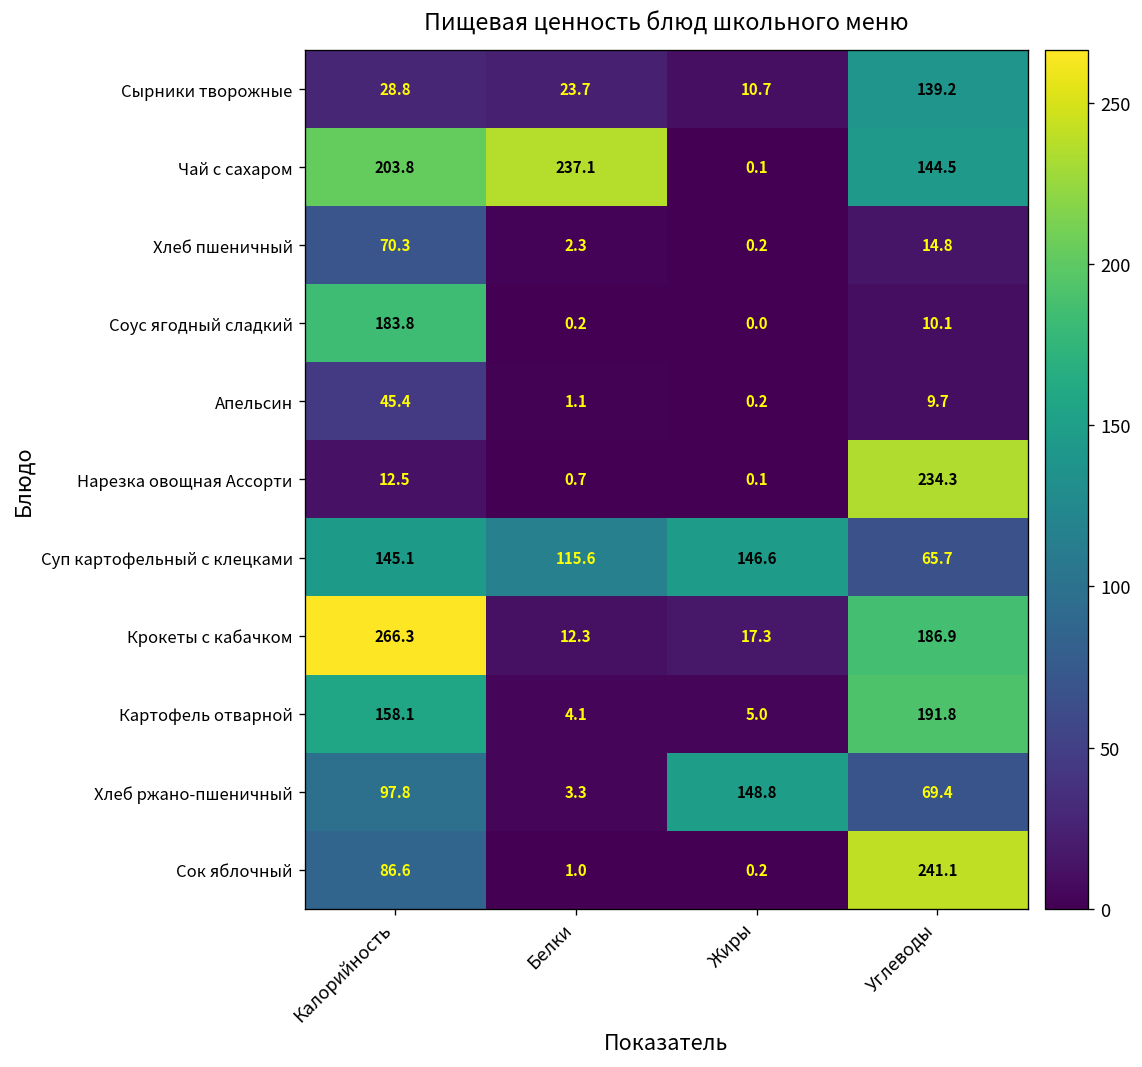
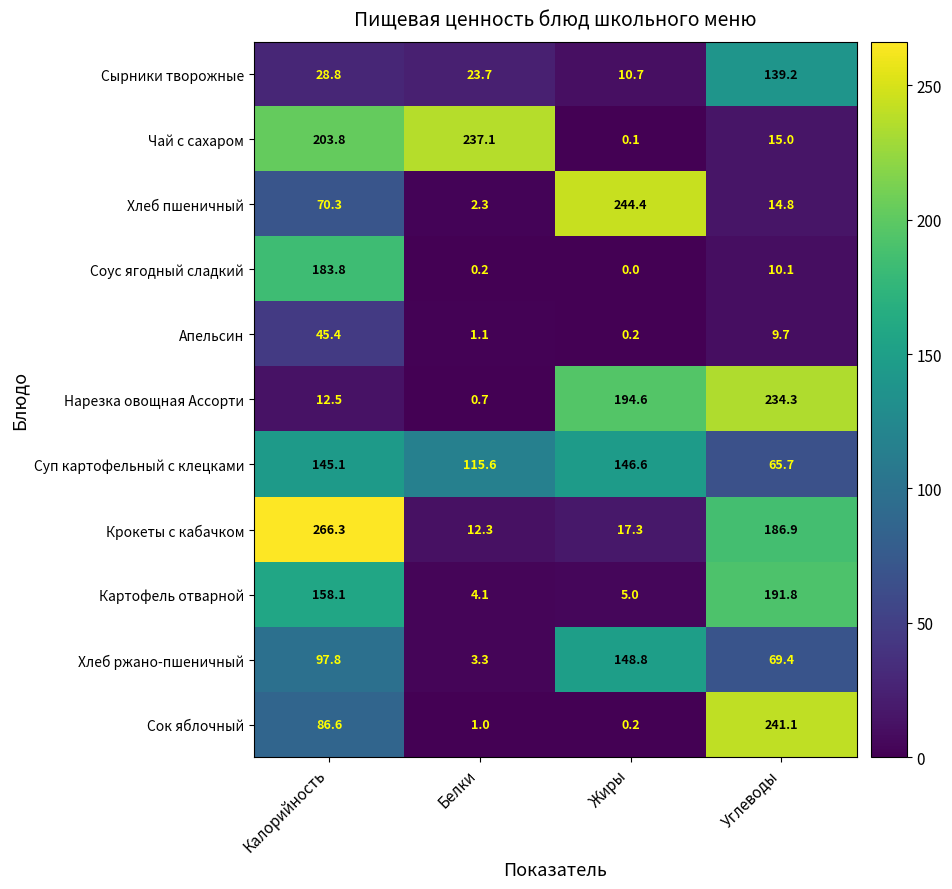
  {
    "Сырники творожные": {
      "Калорийность": 28.8,
      "Белки": 23.7,
      "Жиры": 10.7,
      "Углеводы": 139.2
    },
    "Чай с сахаром": {
      "Калорийность": 203.8,
      "Белки": 237.1,
      "Жиры": 0.1,
-     "Углеводы": 144.5
+     "Углеводы": 15.0
    },
    "Хлеб пшеничный": {
      "Калорийность": 70.3,
      "Белки": 2.3,
-     "Жиры": 0.2,
+     "Жиры": 244.4,
      "Углеводы": 14.8
    },
    "Соус ягодный сладкий": {
      "Калорийность": 183.8,
      "Белки": 0.2,
      "Жиры": 0.0,
      "Углеводы": 10.1
    },
    "Апельсин": {
      "Калорийность": 45.4,
      "Белки": 1.1,
      "Жиры": 0.2,
      "Углеводы": 9.7
    },
    "Нарезка овощная Ассорти": {
      "Калорийность": 12.5,
      "Белки": 0.7,
-     "Жиры": 0.1,
+     "Жиры": 194.6,
      "Углеводы": 234.3
    },
    "Суп картофельный с клецками": {
      "Калорийность": 145.1,
      "Белки": 115.6,
      "Жиры": 146.6,
      "Углеводы": 65.7
    },
    "Крокеты с кабачком": {
      "Калорийность": 266.3,
      "Белки": 12.3,
      "Жиры": 17.3,
      "Углеводы": 186.9
    },
    "Картофель отварной": {
      "Калорийность": 158.1,
      "Белки": 4.1,
      "Жиры": 5.0,
      "Углеводы": 191.8
    },
    "Хлеб ржано-пшеничный": {
      "Калорийность": 97.8,
      "Белки": 3.3,
      "Жиры": 148.8,
      "Углеводы": 69.4
    },
    "Сок яблочный": {
      "Калорийность": 86.6,
      "Белки": 1.0,
      "Жиры": 0.2,
      "Углеводы": 241.1
    }
  }
